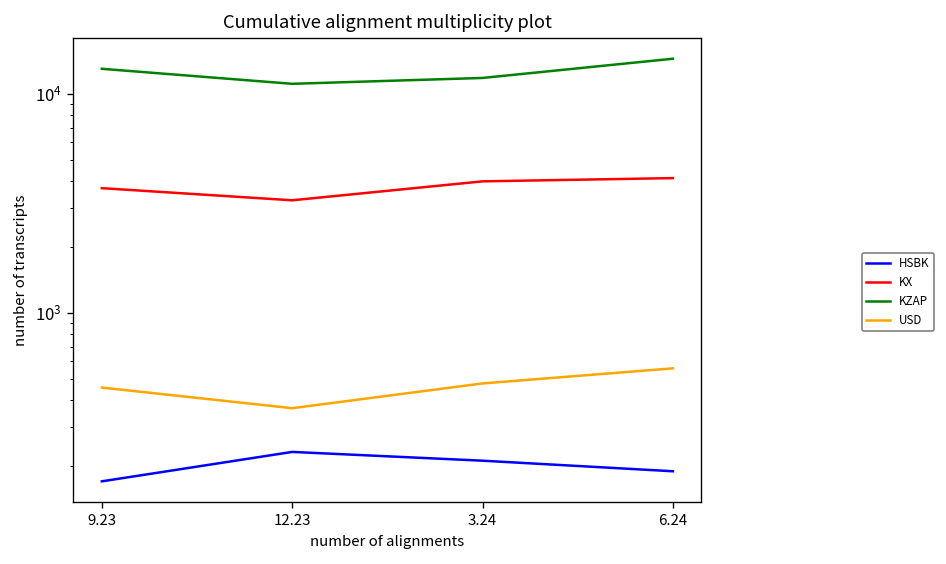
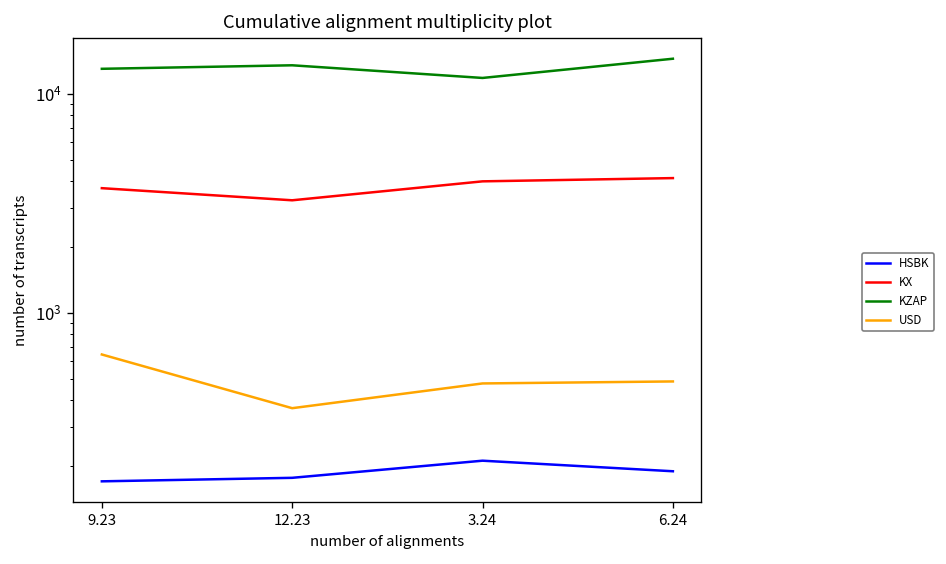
  {
    "HSBK": {
      "9.23": 170,
-     "12.23": 230,
+     "12.23": 180,
      "3.24": 210,
      "6.24": 190
    },
    "KX": {
      "9.23": 3700,
      "12.23": 3300,
      "3.24": 4000,
      "6.24": 4100
    },
    "KZAP": {
      "9.23": 13000,
-     "12.23": 11000,
+     "12.23": 13000,
      "3.24": 12000,
      "6.24": 14000
    },
    "USD": {
-     "9.23": 450,
+     "9.23": 640,
      "12.23": 370,
      "3.24": 470,
-     "6.24": 560
+     "6.24": 480
    }
  }
